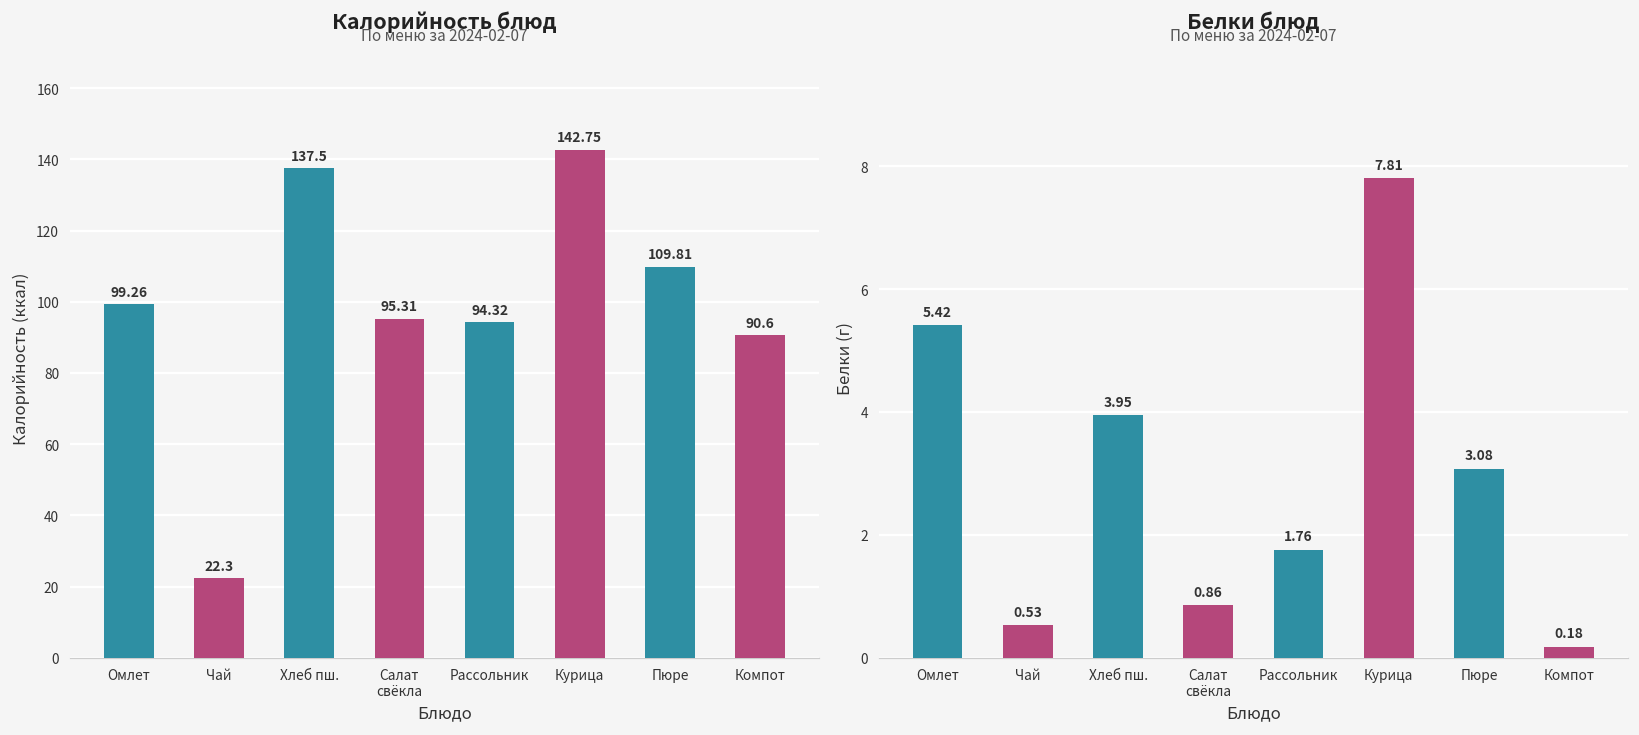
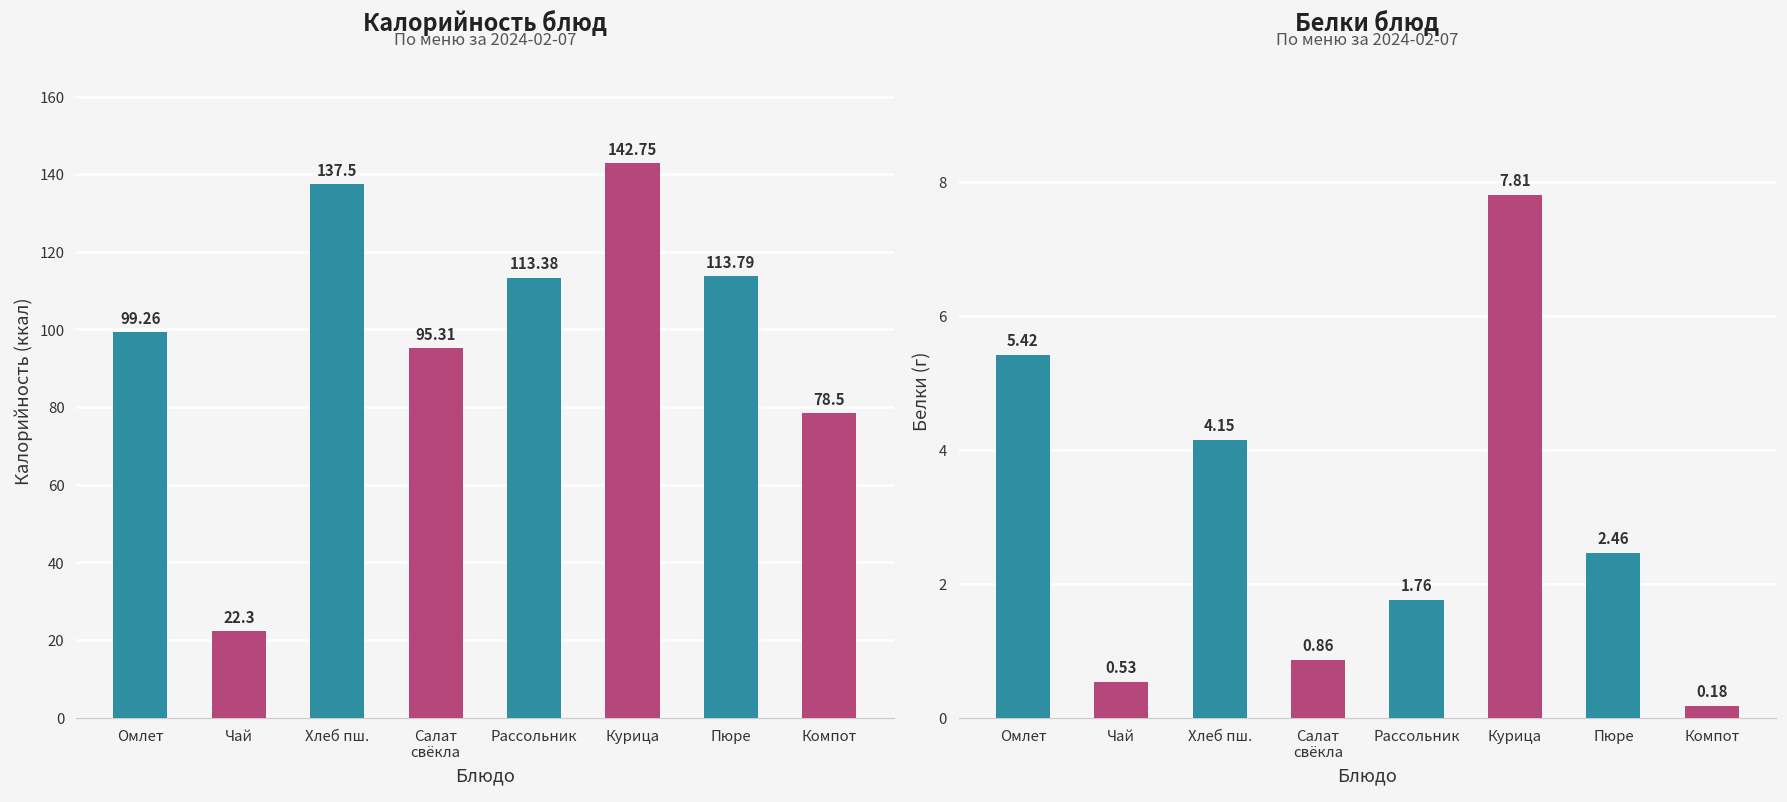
  {
    "Калорийность блюд": {
      "Омлет": 99.26,
      "Чай": 22.3,
      "Хлеб пш.": 137.5,
      "Салат свёкла": 95.31,
-     "Рассольник": 94.32,
+     "Рассольник": 113.38,
      "Курица": 142.75,
-     "Пюре": 109.81,
-     "Компот": 90.6
+     "Пюре": 113.79,
+     "Компот": 78.5
    },
    "Белки блюд": {
      "Омлет": 5.42,
      "Чай": 0.53,
-     "Хлеб пш.": 3.95,
+     "Хлеб пш.": 4.15,
      "Салат свёкла": 0.86,
      "Рассольник": 1.76,
      "Курица": 7.81,
-     "Пюре": 3.08,
+     "Пюре": 2.46,
      "Компот": 0.18
    }
  }
